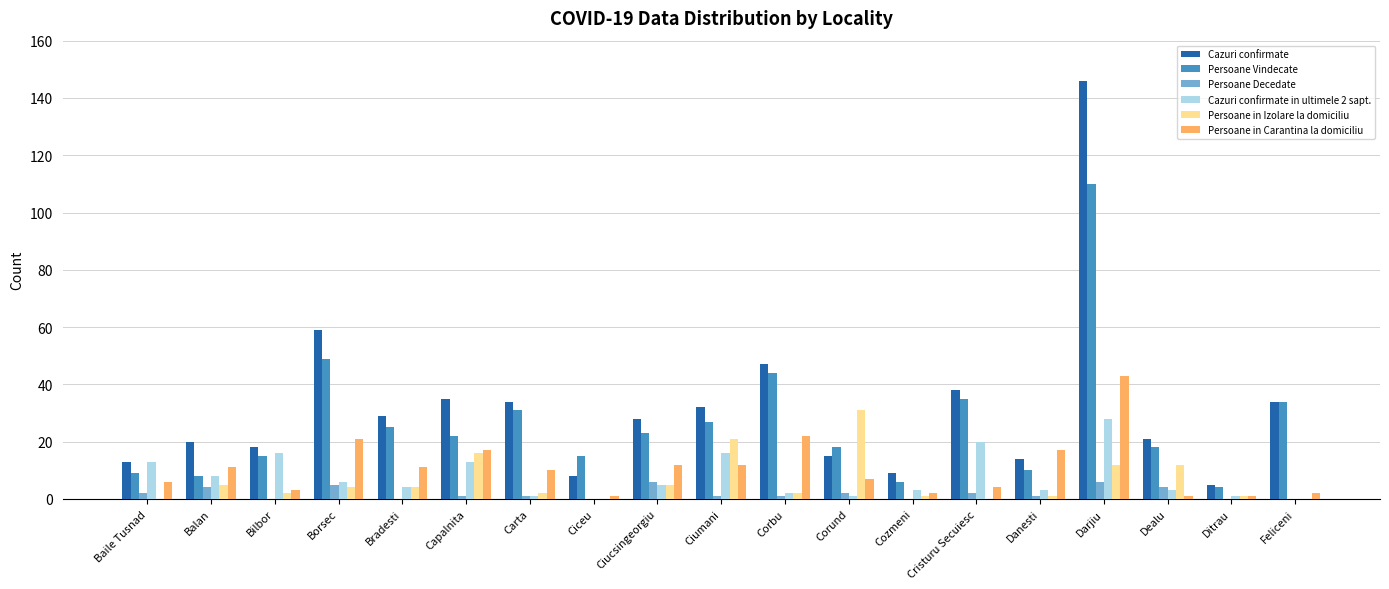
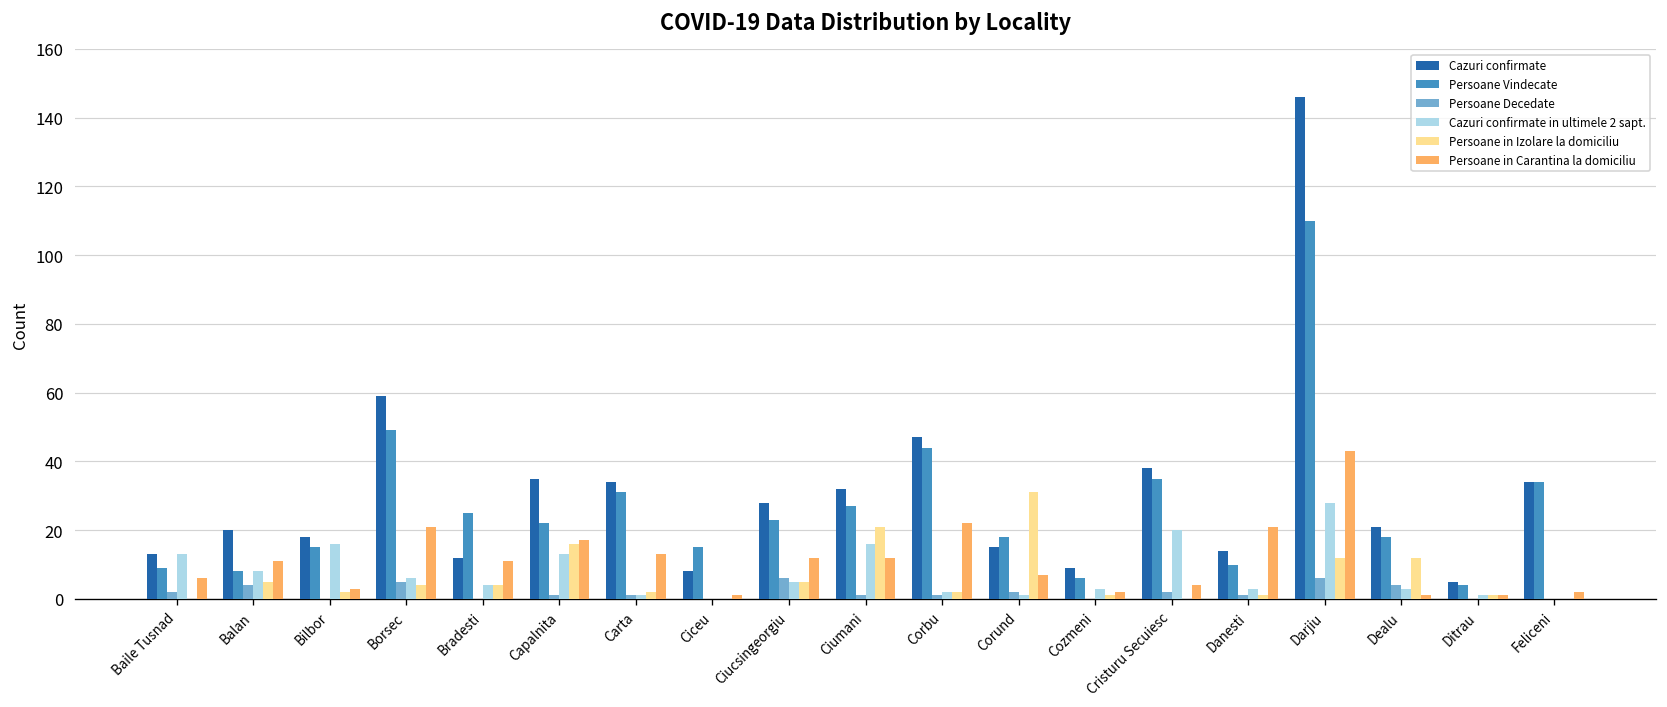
  {
    "Cazuri confirmate": {
      "Baile Tusnad": 13,
      "Balan": 20,
      "Bilbor": 18,
      "Borsec": 59,
-     "Bradesti": 29,
+     "Bradesti": 12,
      "Capalnita": 35,
      "Carta": 34,
      "Ciceu": 8,
      "Ciucsingeorgiu": 28,
      "Ciumani": 32,
      "Corbu": 47,
      "Corund": 15,
      "Cozmeni": 9,
      "Cristuru Secuiesc": 38,
      "Danesti": 14,
      "Darjiu": 146,
      "Dealu": 21,
      "Ditrau": 5,
      "Feliceni": 34
    },
    "Cazuri confirmate in ultimele 2 sapt.": {
      "Baile Tusnad": 13,
      "Balan": 8,
      "Bilbor": 16,
      "Borsec": 6,
      "Bradesti": 4,
      "Capalnita": 13,
      "Carta": 1,
      "Ciceu": 0,
      "Ciucsingeorgiu": 5,
      "Ciumani": 16,
      "Corbu": 2,
      "Corund": 1,
      "Cozmeni": 3,
      "Cristuru Secuiesc": 20,
      "Danesti": 3,
      "Darjiu": 28,
      "Dealu": 3,
      "Ditrau": 1,
      "Feliceni": 0
    },
    "Persoane in Izolare la domiciliu": {
      "Baile Tusnad": 0,
      "Balan": 5,
      "Bilbor": 2,
      "Borsec": 4,
      "Bradesti": 4,
      "Capalnita": 16,
      "Carta": 2,
      "Ciceu": 0,
      "Ciucsingeorgiu": 5,
      "Ciumani": 21,
      "Corbu": 2,
      "Corund": 31,
      "Cozmeni": 1,
      "Cristuru Secuiesc": 0,
      "Danesti": 1,
      "Darjiu": 12,
      "Dealu": 12,
      "Ditrau": 1,
      "Feliceni": 0
    },
    "Persoane in Carantina la domiciliu": {
      "Baile Tusnad": 6,
      "Balan": 11,
      "Bilbor": 3,
      "Borsec": 21,
      "Bradesti": 11,
      "Capalnita": 17,
-     "Carta": 10,
+     "Carta": 13,
      "Ciceu": 1,
      "Ciucsingeorgiu": 12,
      "Ciumani": 12,
      "Corbu": 22,
      "Corund": 7,
      "Cozmeni": 2,
      "Cristuru Secuiesc": 4,
-     "Danesti": 17,
+     "Danesti": 21,
      "Darjiu": 43,
      "Dealu": 1,
      "Ditrau": 1,
      "Feliceni": 2
    }
  }
